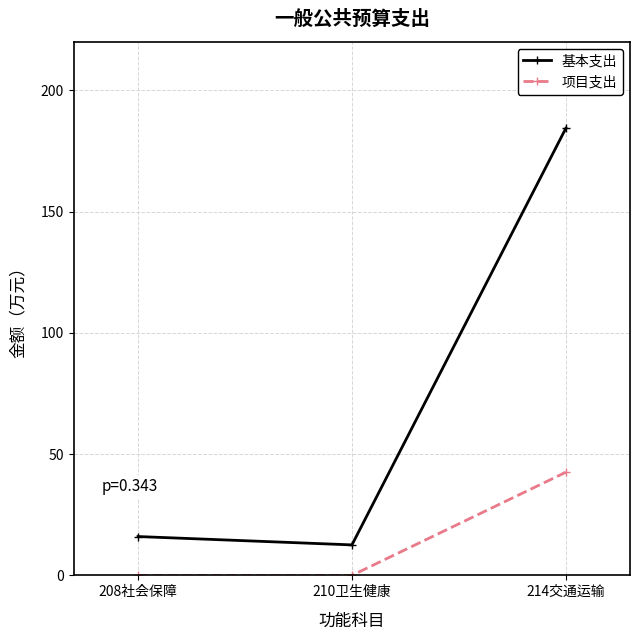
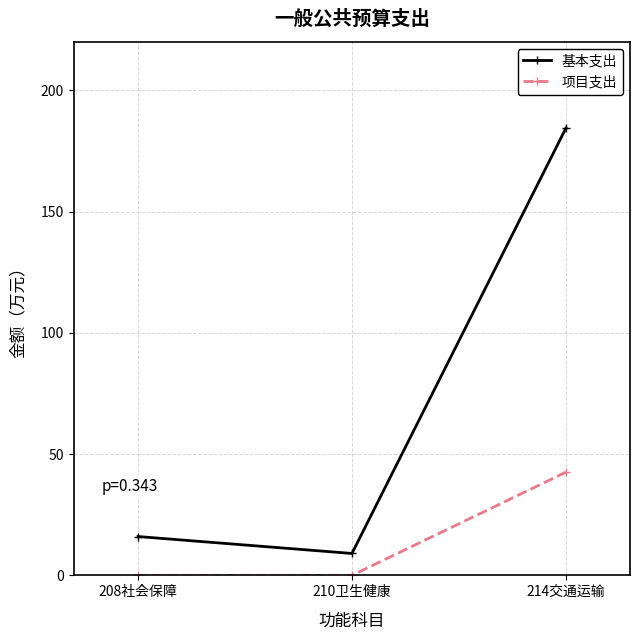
  {
    "基本支出": {
      "208社会保障": 16,
-     "210卫生健康": 13,
+     "210卫生健康": 9,
      "214交通运输": 184
    },
    "项目支出": {
      "208社会保障": 0,
      "210卫生健康": 0,
      "214交通运输": 43
    }
  }
